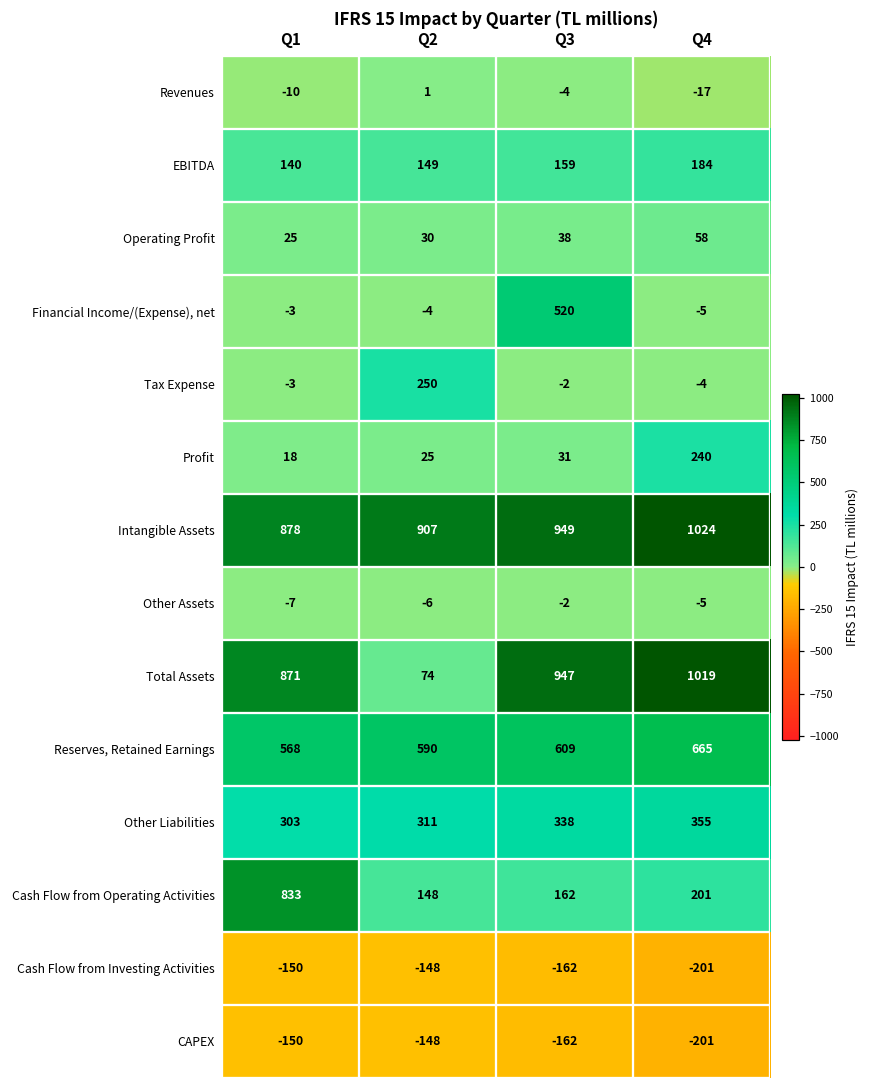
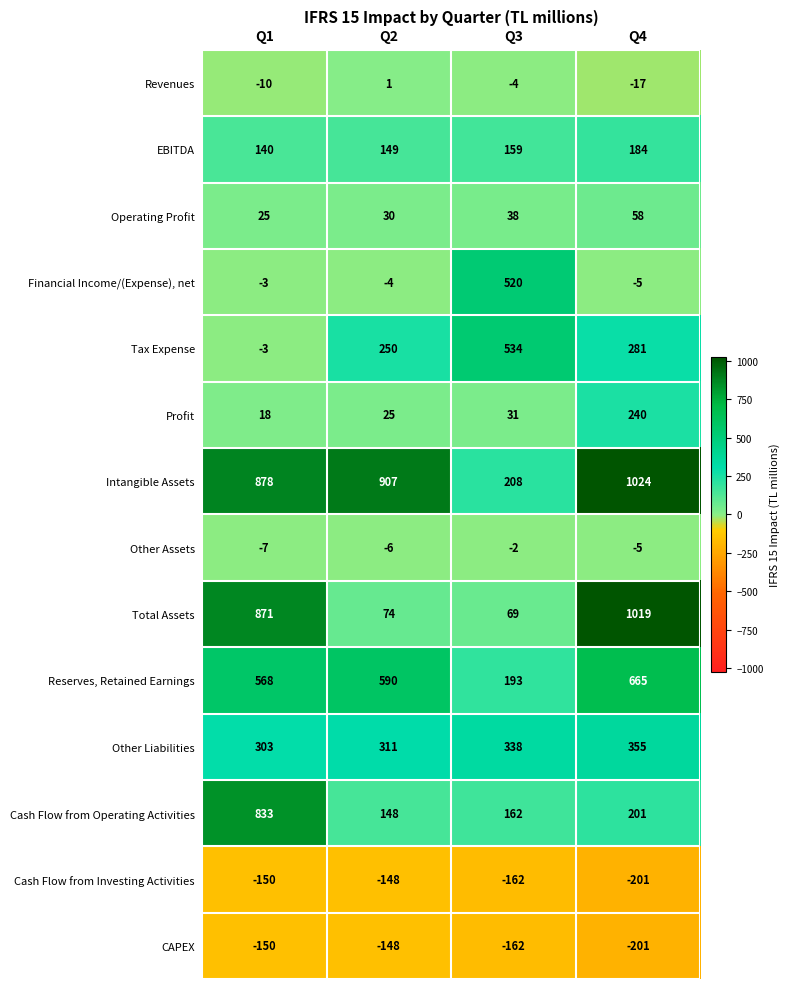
  {
    "Revenues": {
      "Q1": -10,
      "Q2": 1,
      "Q3": -4,
      "Q4": -17
    },
    "EBITDA": {
      "Q1": 140,
      "Q2": 149,
      "Q3": 159,
      "Q4": 184
    },
    "Operating Profit": {
      "Q1": 25,
      "Q2": 30,
      "Q3": 38,
      "Q4": 58
    },
    "Financial Income/(Expense), net": {
      "Q1": -3,
      "Q2": -4,
      "Q3": 520,
      "Q4": -5
    },
    "Tax Expense": {
      "Q1": -3,
      "Q2": 250,
-     "Q3": -2,
-     "Q4": -4
+     "Q3": 534,
+     "Q4": 281
    },
    "Profit": {
      "Q1": 18,
      "Q2": 25,
      "Q3": 31,
      "Q4": 240
    },
    "Intangible Assets": {
      "Q1": 878,
      "Q2": 907,
-     "Q3": 949,
+     "Q3": 208,
      "Q4": 1024
    },
    "Other Assets": {
      "Q1": -7,
      "Q2": -6,
      "Q3": -2,
      "Q4": -5
    },
    "Total Assets": {
      "Q1": 871,
      "Q2": 74,
-     "Q3": 947,
+     "Q3": 69,
      "Q4": 1019
    },
    "Reserves, Retained Earnings": {
      "Q1": 568,
      "Q2": 590,
-     "Q3": 609,
+     "Q3": 193,
      "Q4": 665
    },
    "Other Liabilities": {
      "Q1": 303,
      "Q2": 311,
      "Q3": 338,
      "Q4": 355
    },
    "Cash Flow from Operating Activities": {
      "Q1": 833,
      "Q2": 148,
      "Q3": 162,
      "Q4": 201
    },
    "Cash Flow from Investing Activities": {
      "Q1": -150,
      "Q2": -148,
      "Q3": -162,
      "Q4": -201
    },
    "CAPEX": {
      "Q1": -150,
      "Q2": -148,
      "Q3": -162,
      "Q4": -201
    }
  }
